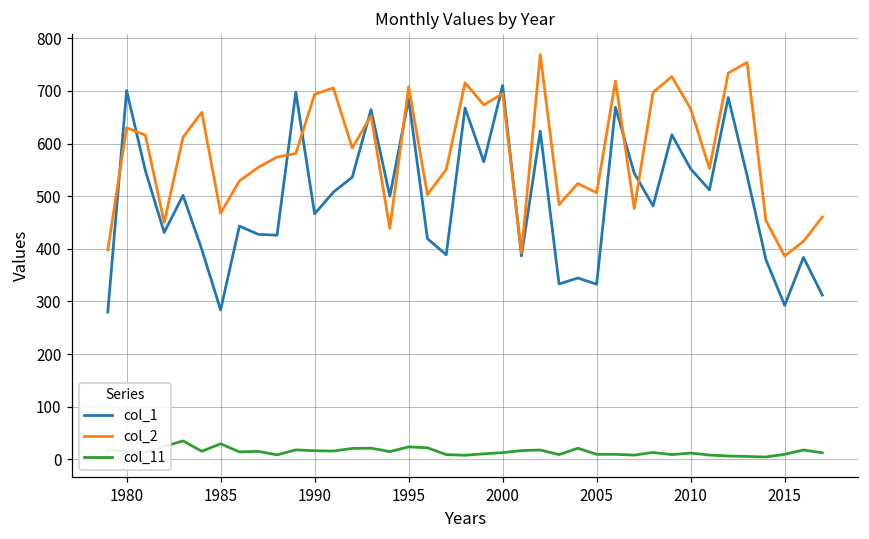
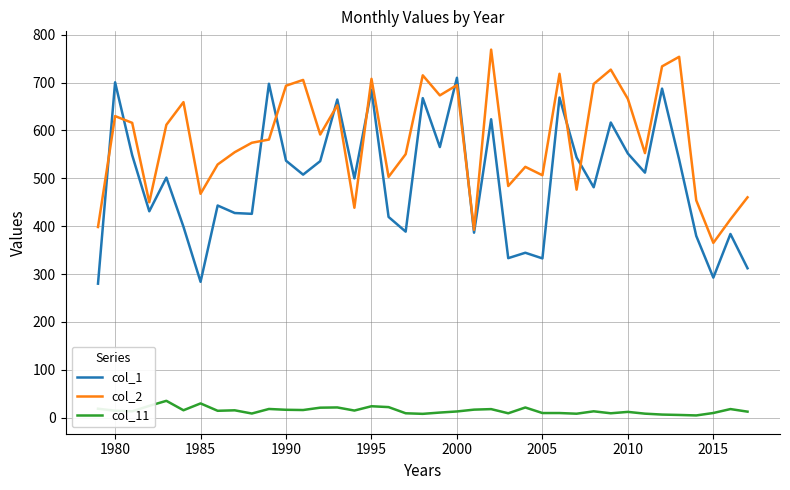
  {
    "col_1": {
      "1980": 700,
      "1985": 280,
-     "1990": 470,
+     "1990": 540,
      "1995": 680,
      "2000": 710,
      "2005": 330,
      "2010": 550,
      "2015": 290
    },
    "col_2": {
      "1980": 630,
      "1985": 470,
      "1990": 690,
      "1995": 710,
      "2000": 690,
      "2005": 510,
      "2010": 670,
-     "2015": 390
+     "2015": 370
    },
    "col_11": {
      "1985": 30,
      "1990": 20,
      "1995": 20,
      "2000": 10,
      "2005": 10,
      "2010": 10,
      "2015": 10
    }
  }
